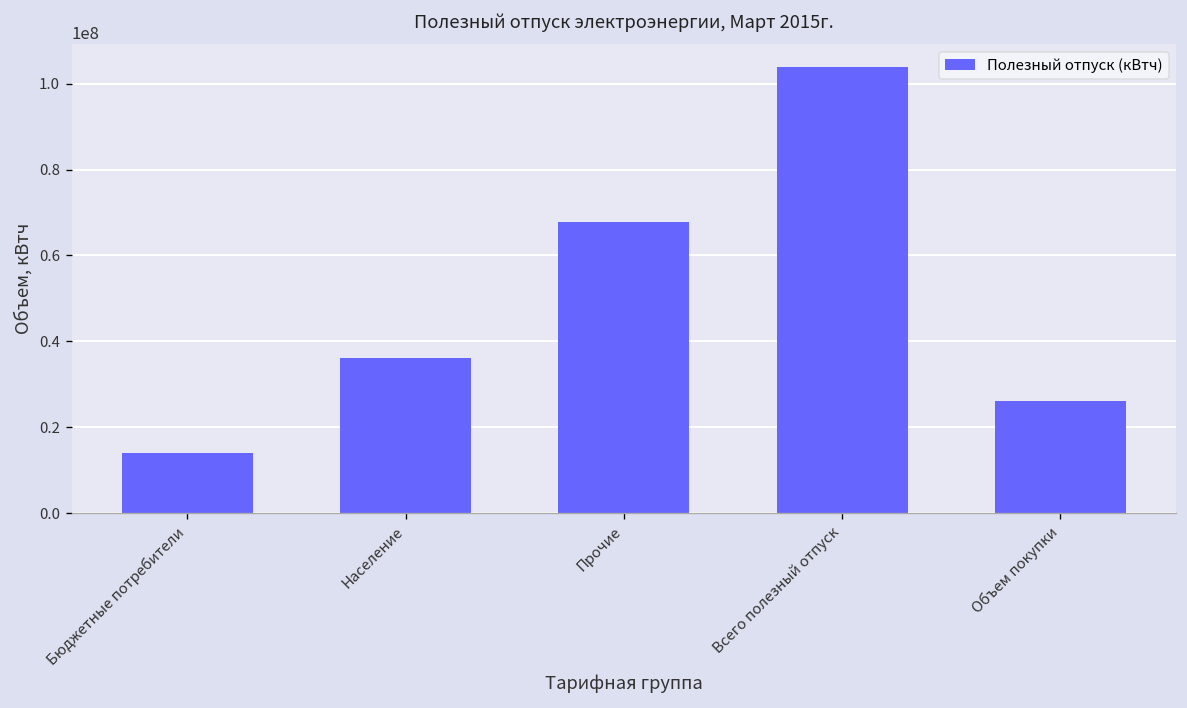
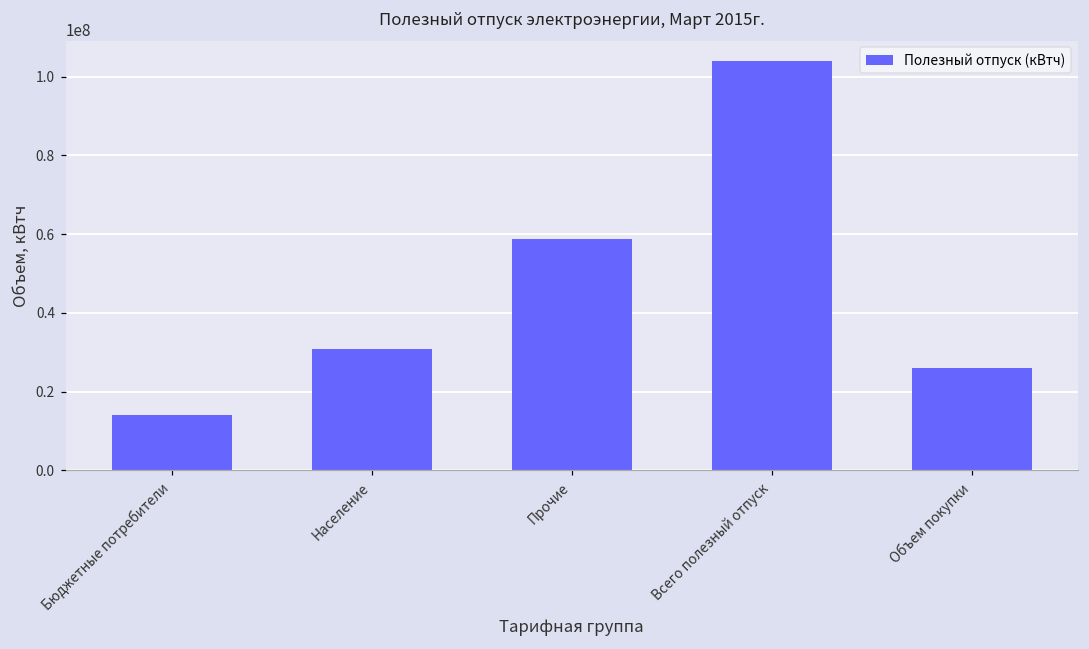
  {
    "Бюджетные потребители": 14000000,
-   "Население": 36000000,
-   "Прочие": 68000000,
+   "Население": 31000000,
+   "Прочие": 59000000,
    "Всего полезный отпуск": 104000000,
    "Объем покупки": 26000000
  }
